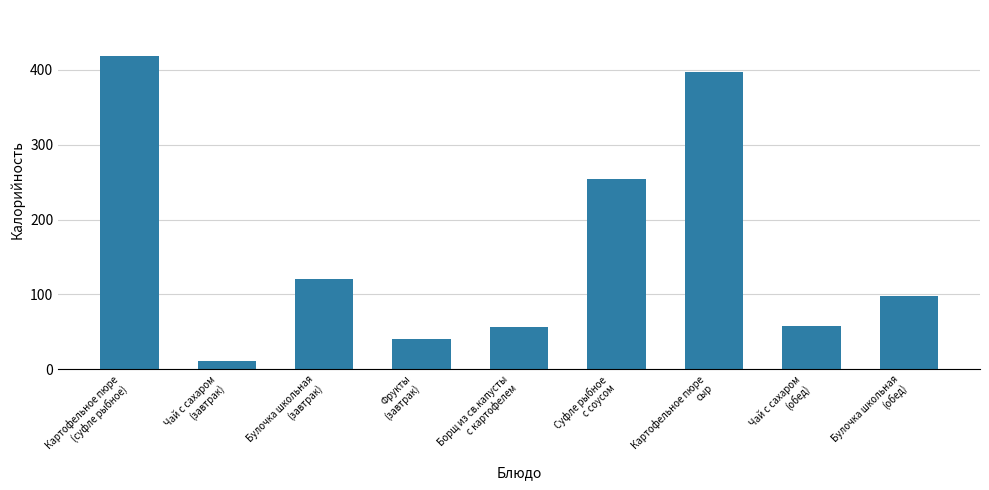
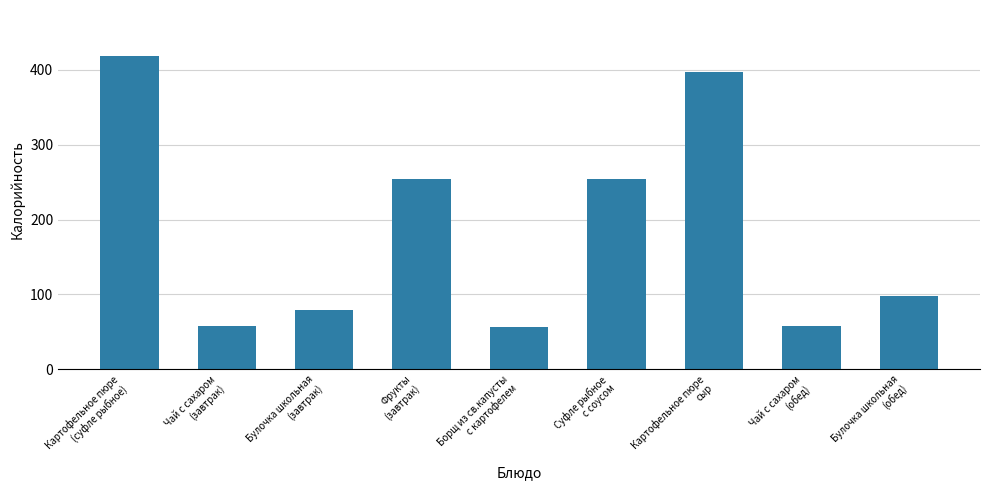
  {
    "Картофельное пюре (суфле рыбное)": 420,
-   "Чай с сахаром (завтрак)": 10,
-   "Булочка школьная (завтрак)": 120,
-   "Фрукты (завтрак)": 40,
+   "Чай с сахаром (завтрак)": 60,
+   "Булочка школьная (завтрак)": 80,
+   "Фрукты (завтрак)": 250,
    "Борщ из св.капусты с картофелем": 60,
    "Суфле рыбное с соусом": 250,
    "Картофельное пюре сыр": 400,
    "Чай с сахаром (обед)": 60,
    "Булочка школьная (обед)": 100
  }
